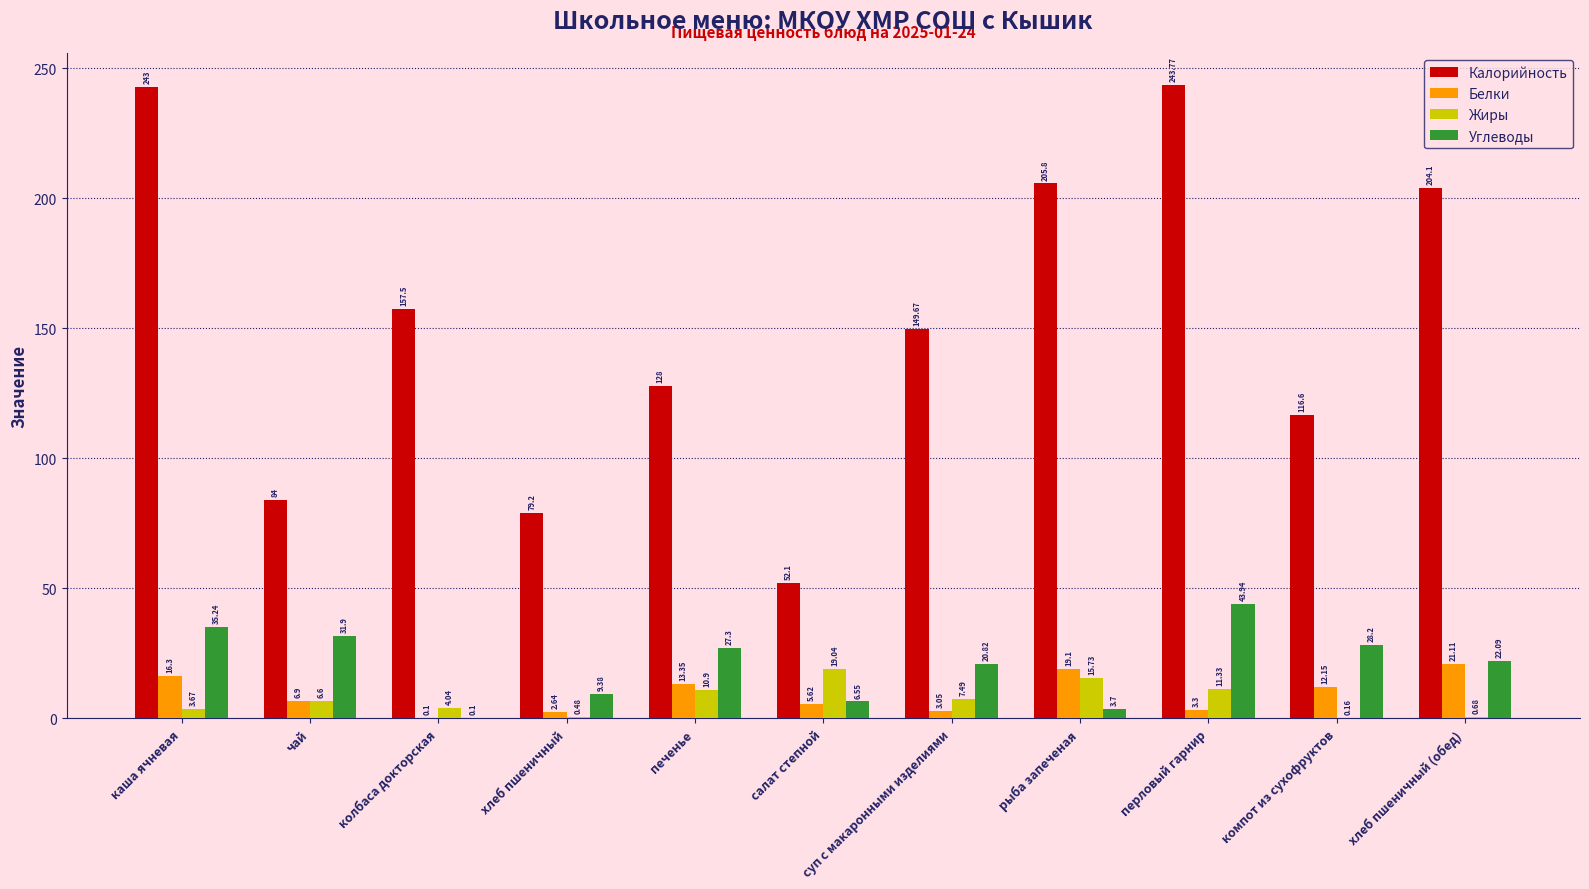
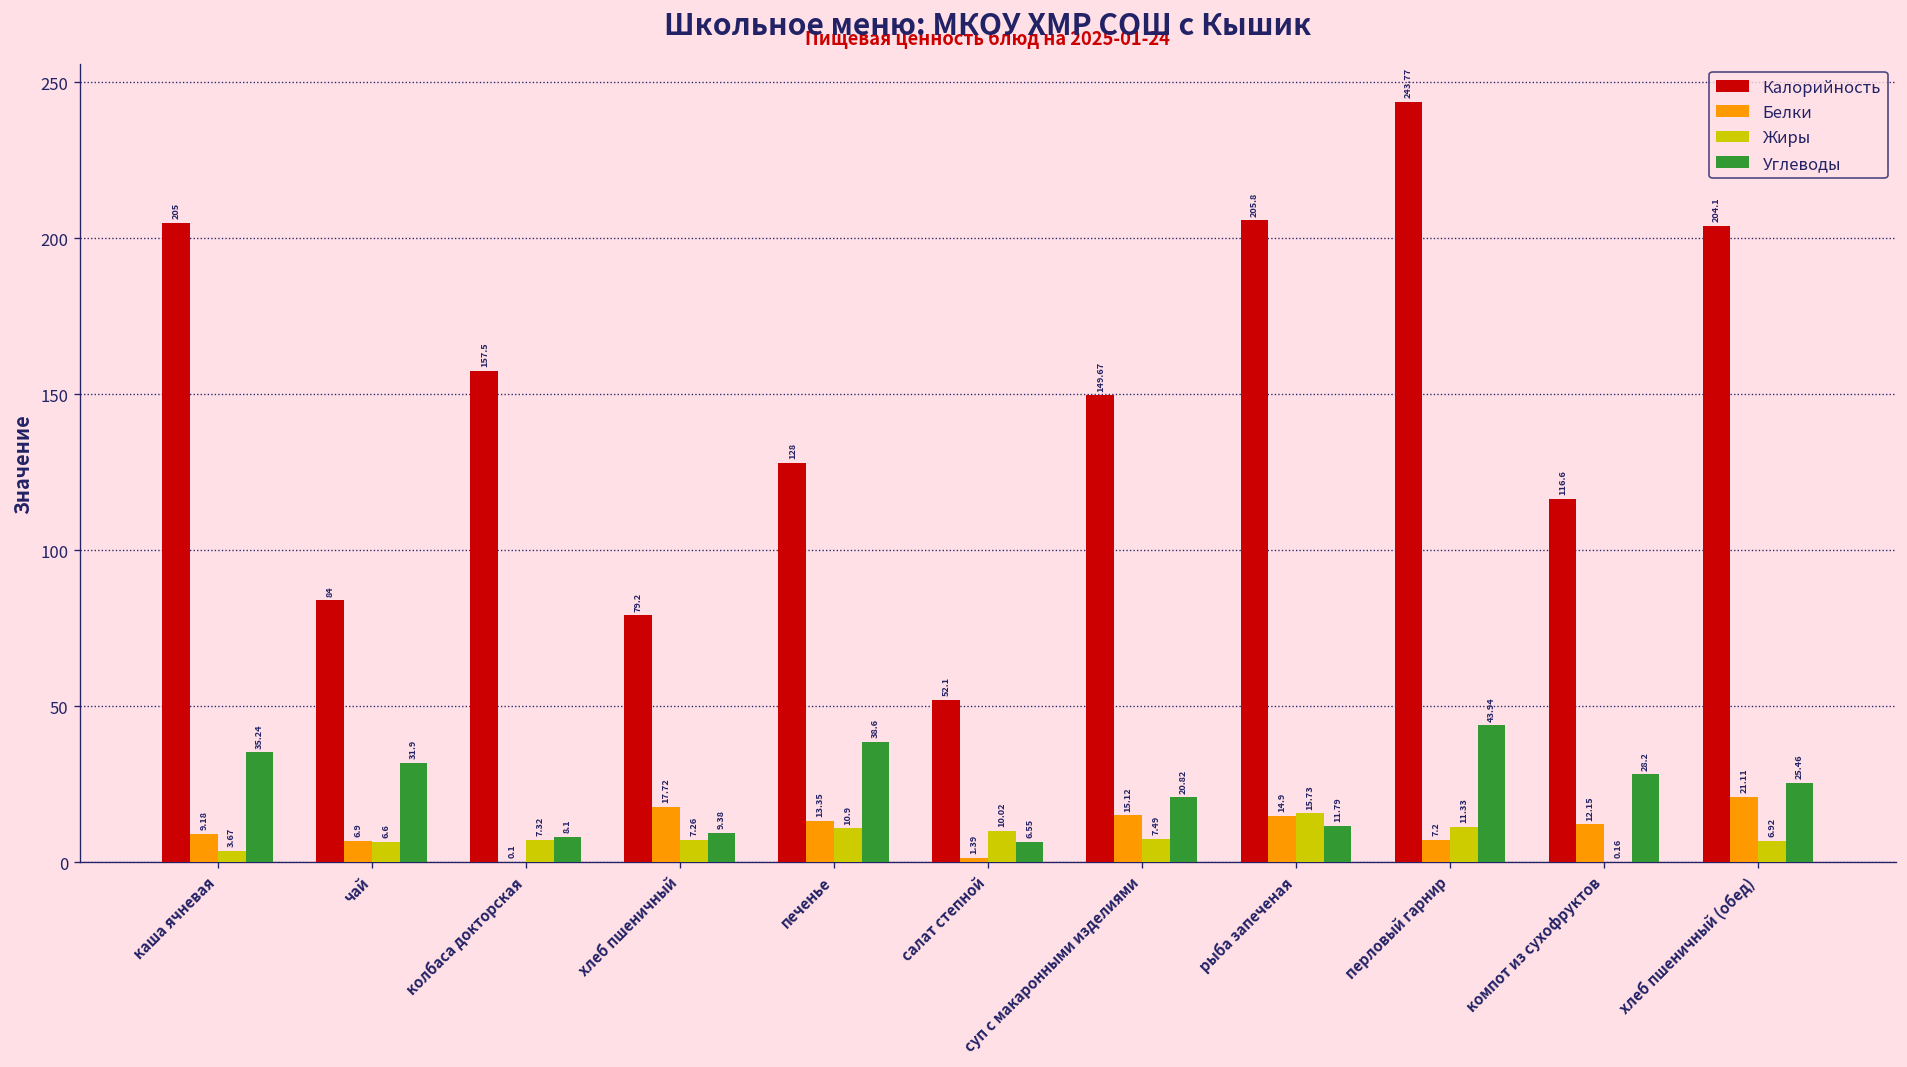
  {
    "Калорийность": {
-     "каша ячневая": 243,
+     "каша ячневая": 205,
      "чай": 84,
      "колбаса докторская": 157.5,
      "хлеб пшеничный": 79.2,
      "печенье": 128,
      "салат степной": 52.1,
      "суп с макаронными изделиями": 149.67,
      "рыба запеченая": 205.8,
      "перловый гарнир": 243.77,
      "компот из сухофруктов": 116.6,
      "хлеб пшеничный (обед)": 204.1
    },
    "Белки": {
-     "каша ячневая": 16.3,
+     "каша ячневая": 9.18,
      "чай": 6.9,
      "колбаса докторская": 0.1,
-     "хлеб пшеничный": 2.64,
+     "хлеб пшеничный": 17.72,
      "печенье": 13.35,
-     "салат степной": 5.62,
-     "суп с макаронными изделиями": 3.05,
-     "рыба запеченая": 19.1,
-     "перловый гарнир": 3.3,
+     "салат степной": 1.39,
+     "суп с макаронными изделиями": 15.12,
+     "рыба запеченая": 14.9,
+     "перловый гарнир": 7.2,
      "компот из сухофруктов": 12.15,
      "хлеб пшеничный (обед)": 21.11
    },
    "Жиры": {
      "каша ячневая": 3.67,
      "чай": 6.6,
-     "колбаса докторская": 4.04,
-     "хлеб пшеничный": 0.48,
+     "колбаса докторская": 7.32,
+     "хлеб пшеничный": 7.26,
      "печенье": 10.9,
-     "салат степной": 19.04,
+     "салат степной": 10.02,
      "суп с макаронными изделиями": 7.49,
      "рыба запеченая": 15.73,
      "перловый гарнир": 11.33,
      "компот из сухофруктов": 0.16,
-     "хлеб пшеничный (обед)": 0.68
+     "хлеб пшеничный (обед)": 6.92
    },
    "Углеводы": {
      "каша ячневая": 35.24,
      "чай": 31.9,
-     "колбаса докторская": 0.1,
+     "колбаса докторская": 8.1,
      "хлеб пшеничный": 9.38,
-     "печенье": 27.3,
+     "печенье": 38.6,
      "салат степной": 6.55,
      "суп с макаронными изделиями": 20.82,
-     "рыба запеченая": 3.7,
+     "рыба запеченая": 11.79,
      "перловый гарнир": 43.94,
      "компот из сухофруктов": 28.2,
-     "хлеб пшеничный (обед)": 22.09
+     "хлеб пшеничный (обед)": 25.46
    }
  }
